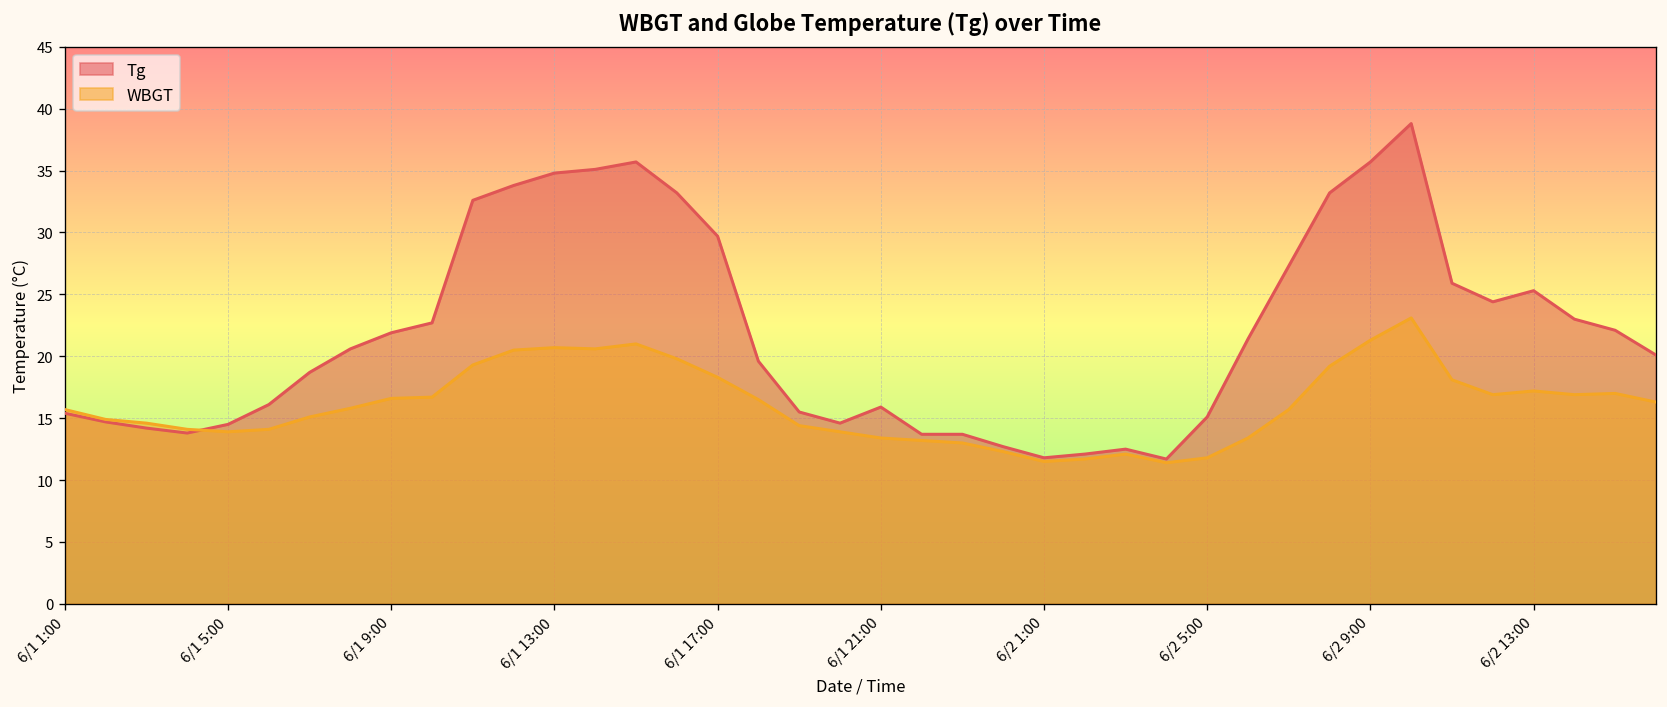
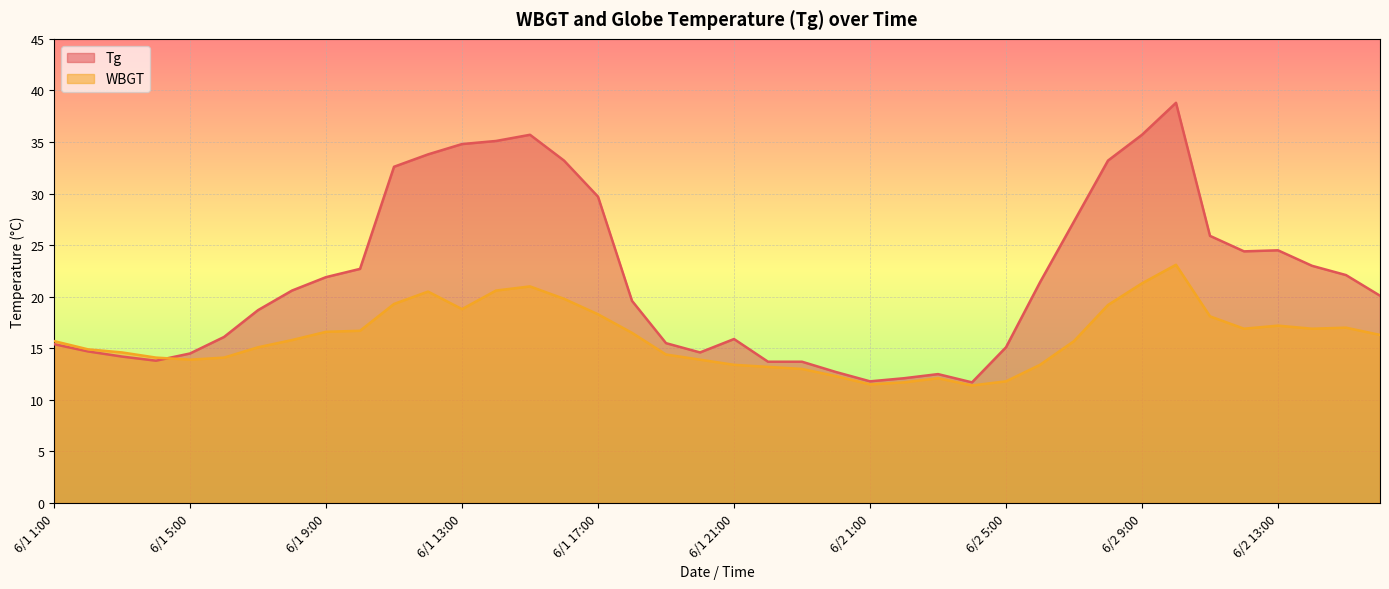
  {
    "Tg": {
      "6/1 1:00": 15.4,
      "6/1 5:00": 14.5,
      "6/1 9:00": 21.9,
      "6/1 13:00": 34.8,
      "6/1 17:00": 29.7,
      "6/1 21:00": 15.9,
      "6/2 1:00": 11.8,
      "6/2 5:00": 15.1,
      "6/2 9:00": 35.7,
-     "6/2 13:00": 25.3
+     "6/2 13:00": 24.5
    },
    "WBGT": {
      "6/1 1:00": 15.7,
      "6/1 5:00": 13.9,
      "6/1 9:00": 16.6,
-     "6/1 13:00": 20.7,
+     "6/1 13:00": 18.8,
      "6/1 17:00": 18.3,
      "6/1 21:00": 13.4,
      "6/2 1:00": 11.5,
      "6/2 5:00": 11.8,
      "6/2 9:00": 21.3,
      "6/2 13:00": 17.2
    }
  }
